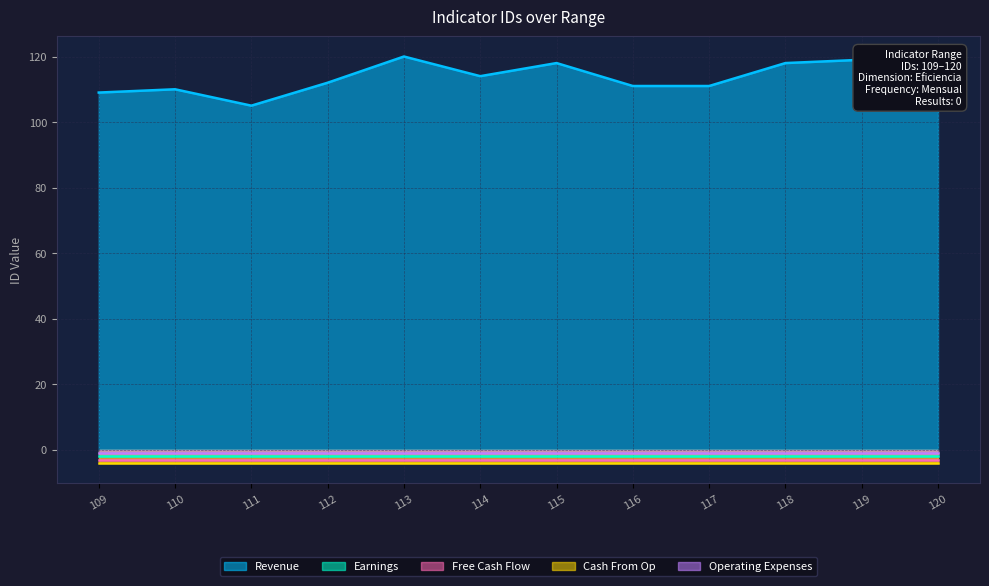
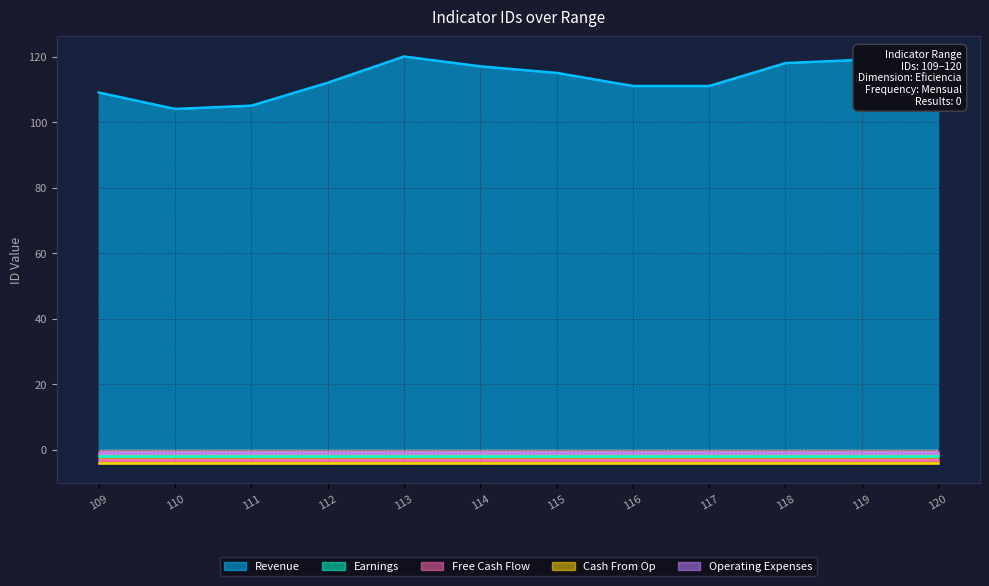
  {
    "Revenue": {
      "109": 109,
-     "110": 110,
+     "110": 104,
      "111": 105,
      "112": 112,
      "113": 120,
-     "114": 114,
-     "115": 118,
+     "114": 117,
+     "115": 115,
      "116": 111,
      "117": 111,
      "118": 118
    }
  }
